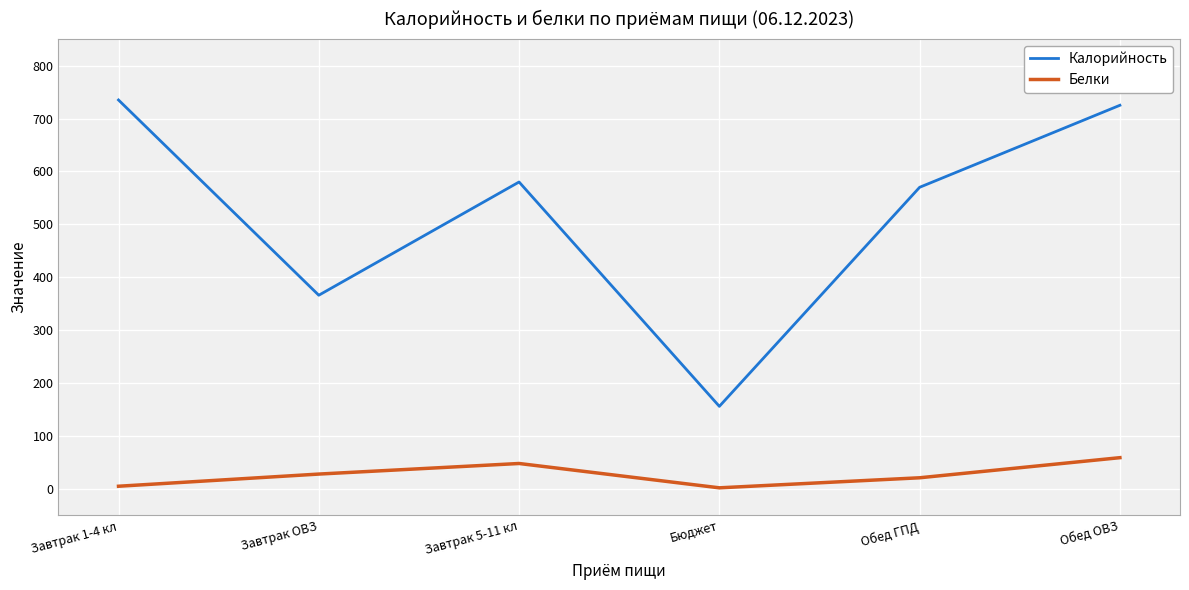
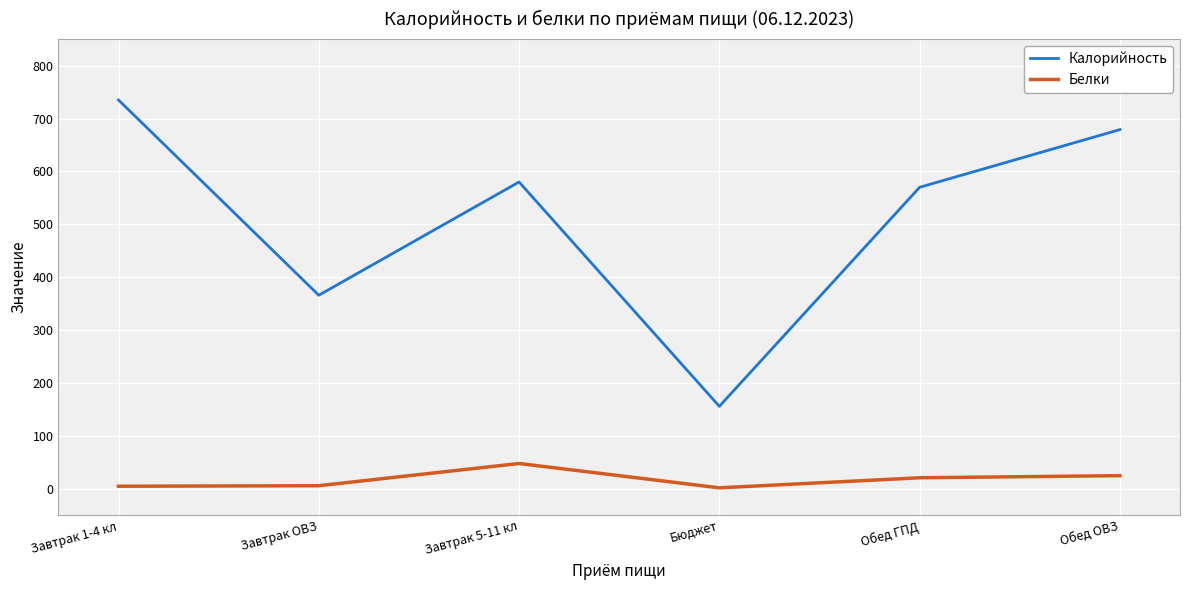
  {
    "Калорийность": {
      "Завтрак 1-4 кл": 740,
      "Завтрак ОВЗ": 370,
      "Завтрак 5-11 кл": 580,
      "Бюджет": 160,
      "Обед ГПД": 570,
-     "Обед ОВЗ": 730
+     "Обед ОВЗ": 680
    },
    "Белки": {
      "Завтрак 1-4 кл": 10,
-     "Завтрак ОВЗ": 30,
+     "Завтрак ОВЗ": 10,
      "Завтрак 5-11 кл": 50,
      "Бюджет": 0,
      "Обед ГПД": 20,
-     "Обед ОВЗ": 60
+     "Обед ОВЗ": 30
    }
  }
